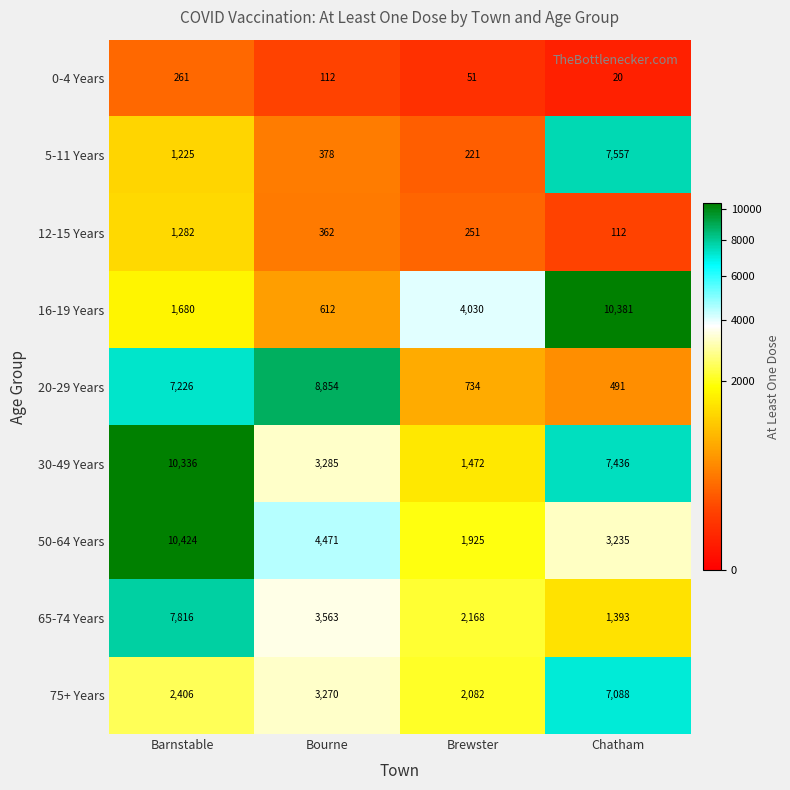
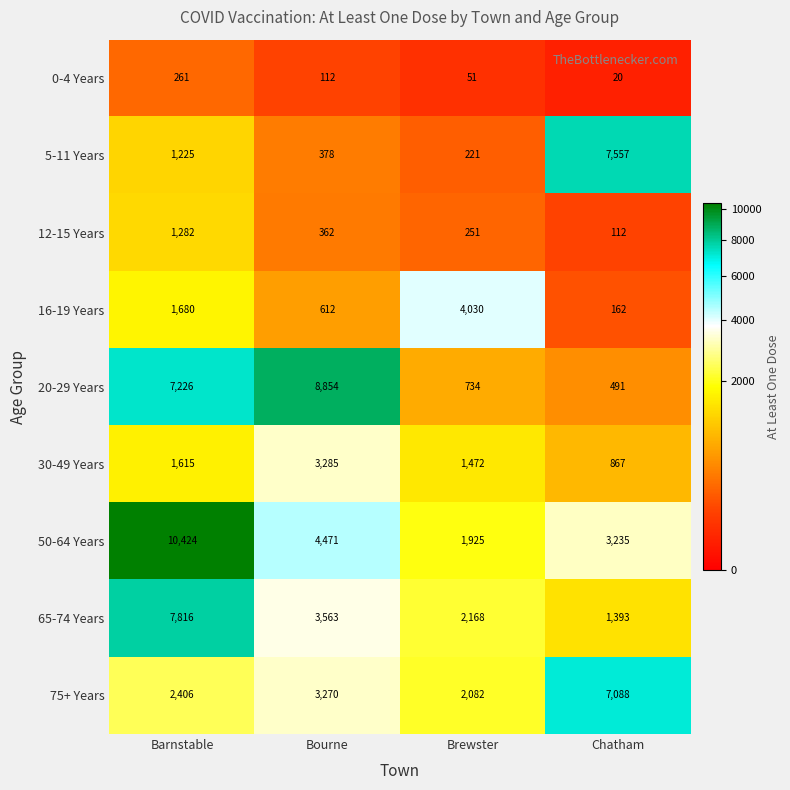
  {
    "0-4 Years": {
      "Barnstable": "261",
      "Bourne": "112",
      "Brewster": "51"
    },
    "5-11 Years": {
      "Barnstable": "1,225",
      "Bourne": "378",
      "Brewster": "221",
      "Chatham": "7,557"
    },
    "12-15 Years": {
      "Barnstable": "1,282",
      "Bourne": "362",
      "Brewster": "251",
      "Chatham": "112"
    },
    "16-19 Years": {
      "Barnstable": "1,680",
      "Bourne": "612",
      "Brewster": "4,030",
-     "Chatham": "10,381"
+     "Chatham": "162"
    },
    "20-29 Years": {
      "Barnstable": "7,226",
      "Bourne": "8,854",
      "Brewster": "734",
      "Chatham": "491"
    },
    "30-49 Years": {
-     "Barnstable": "10,336",
+     "Barnstable": "1,615",
      "Bourne": "3,285",
      "Brewster": "1,472",
-     "Chatham": "7,436"
+     "Chatham": "867"
    },
    "50-64 Years": {
      "Barnstable": "10,424",
      "Bourne": "4,471",
      "Brewster": "1,925",
      "Chatham": "3,235"
    },
    "65-74 Years": {
      "Barnstable": "7,816",
      "Bourne": "3,563",
      "Brewster": "2,168",
      "Chatham": "1,393"
    },
    "75+ Years": {
      "Barnstable": "2,406",
      "Bourne": "3,270",
      "Brewster": "2,082",
      "Chatham": "7,088"
    }
  }
